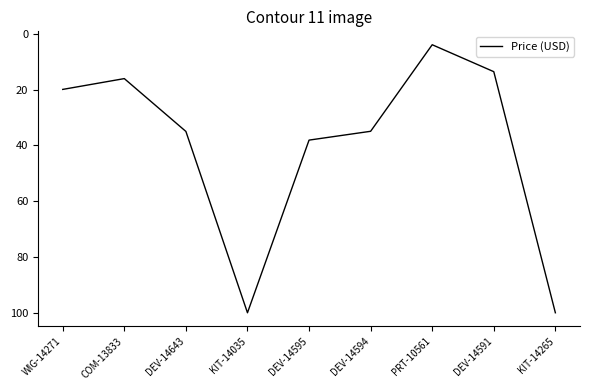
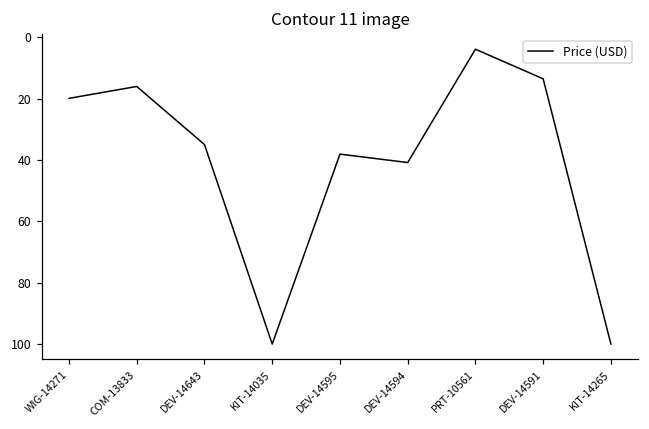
  {
    "WIG-14271": 20,
    "COM-13833": 16,
    "DEV-14643": 35,
    "KIT-14035": 100,
    "DEV-14595": 38,
-   "DEV-14594": 35,
+   "DEV-14594": 41,
    "PRT-10561": 4,
    "DEV-14591": 14,
    "KIT-14265": 100
  }
